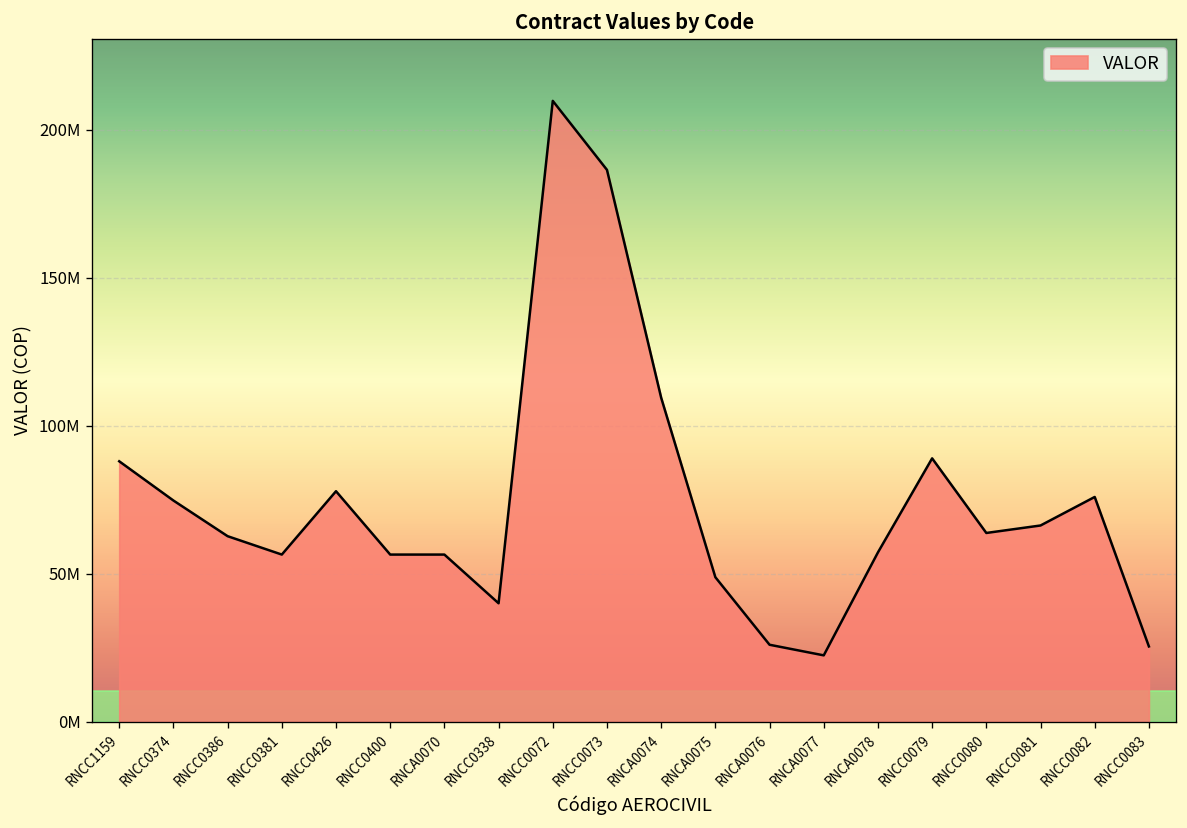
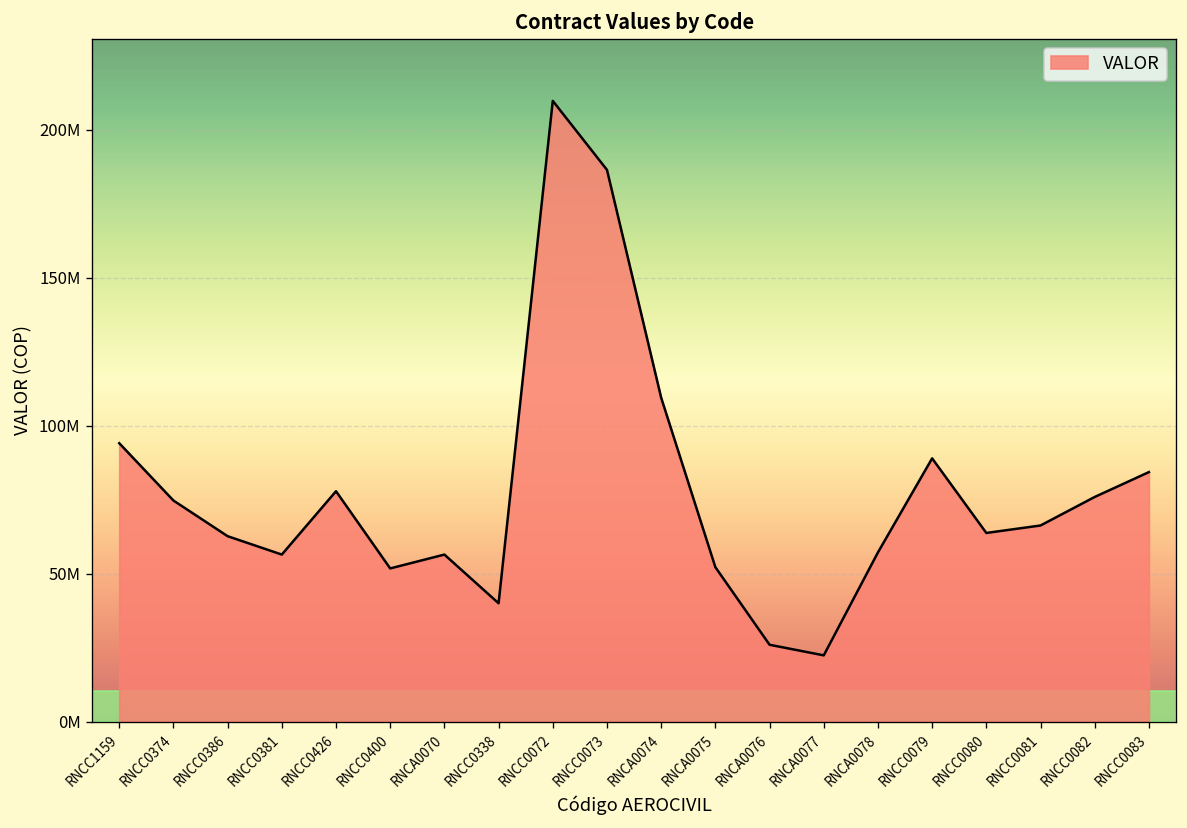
  {
-   "RNCC1159": 88000000,
+   "RNCC1159": 94000000,
    "RNCC0374": 75000000,
    "RNCC0386": 63000000,
    "RNCC0381": 56000000,
    "RNCC0426": 78000000,
-   "RNCC0400": 56000000,
+   "RNCC0400": 52000000,
    "RNCA0070": 56000000,
    "RNCC0338": 40000000,
    "RNCC0072": 210000000,
    "RNCC0073": 186000000,
    "RNCA0074": 109000000,
-   "RNCA0075": 49000000,
+   "RNCA0075": 52000000,
    "RNCA0076": 26000000,
    "RNCA0077": 22000000,
    "RNCA0078": 57000000,
    "RNCC0079": 89000000,
    "RNCC0080": 64000000,
    "RNCC0081": 66000000,
    "RNCC0082": 76000000,
-   "RNCC0083": 25000000
+   "RNCC0083": 84000000
  }
